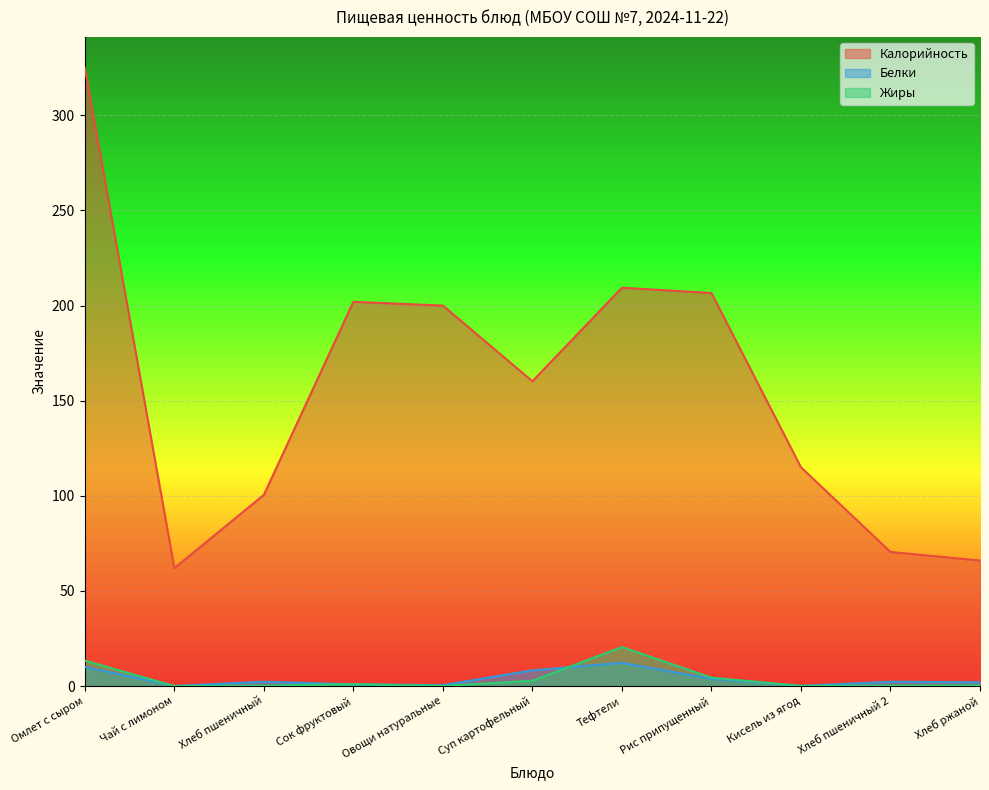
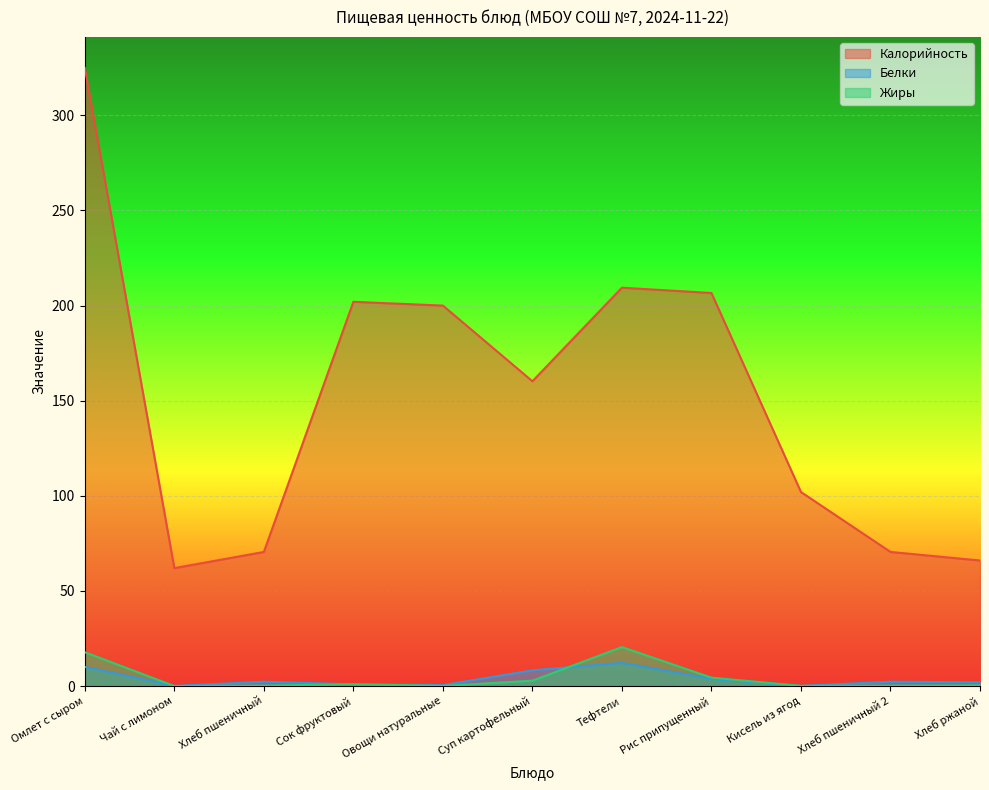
  {
    "Калорийность": {
      "Омлет с сыром": 325,
      "Чай с лимоном": 62,
-     "Хлеб пшеничный": 101,
+     "Хлеб пшеничный": 71,
      "Сок фруктовый": 202,
      "Овощи натуральные": 200,
      "Суп картофельный": 160,
      "Тефтели": 209,
      "Рис припущенный": 207,
-     "Кисель из ягод": 115,
+     "Кисель из ягод": 102,
      "Хлеб пшеничный 2": 71,
      "Хлеб ржаной": 66
    },
    "Белки": {
      "Омлет с сыром": 10,
      "Хлеб пшеничный": 2,
      "Суп картофельный": 8,
      "Тефтели": 12,
      "Хлеб пшеничный 2": 2,
      "Хлеб ржаной": 2
    },
    "Жиры": {
-     "Омлет с сыром": 13,
+     "Омлет с сыром": 18,
      "Хлеб пшеничный": 0,
      "Суп картофельный": 3,
      "Тефтели": 21,
      "Хлеб пшеничный 2": 0,
      "Хлеб ржаной": 0
    }
  }
